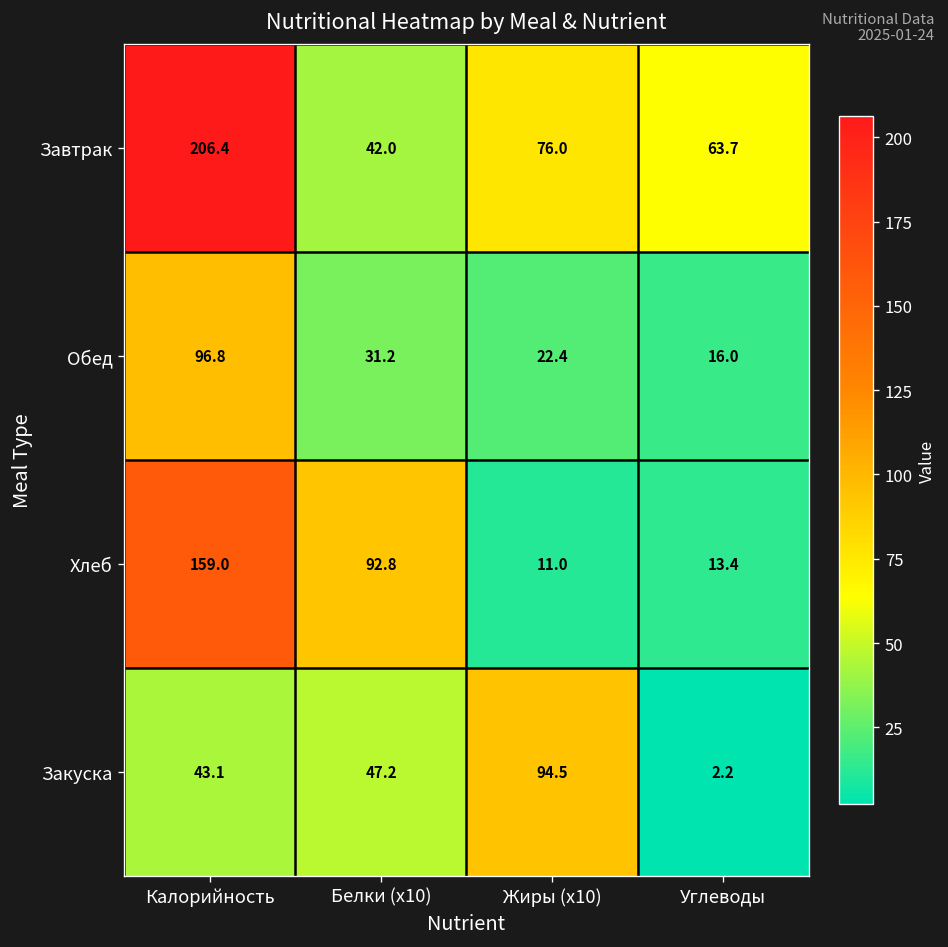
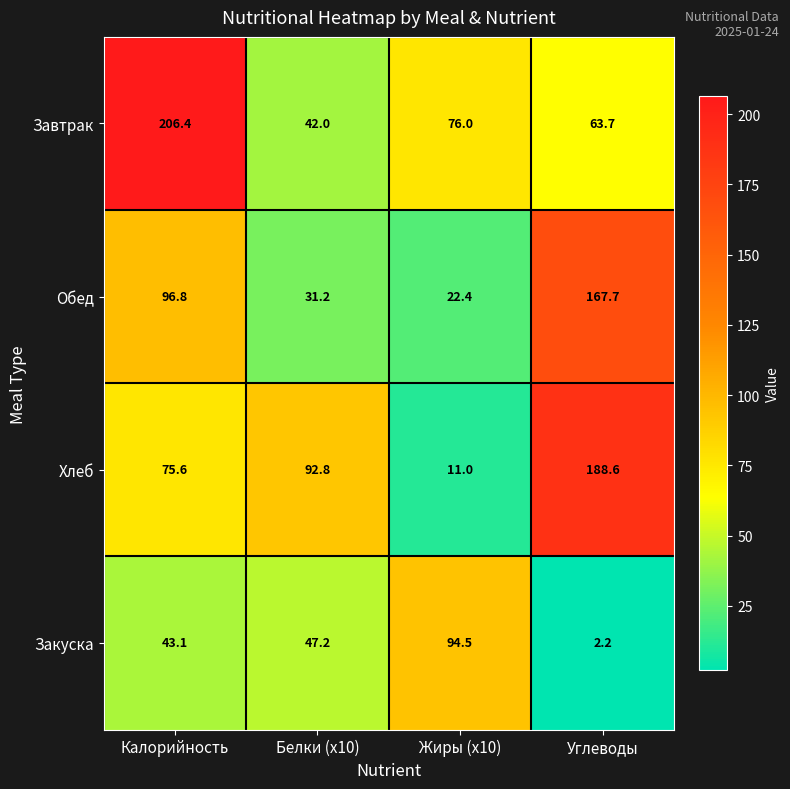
  {
    "Завтрак": {
      "Калорийность": 206.4,
      "Белки (x10)": 42.0,
      "Жиры (x10)": 76.0,
      "Углеводы": 63.7
    },
    "Обед": {
      "Калорийность": 96.8,
      "Белки (x10)": 31.2,
      "Жиры (x10)": 22.4,
-     "Углеводы": 16.0
+     "Углеводы": 167.7
    },
    "Хлеб": {
-     "Калорийность": 159.0,
+     "Калорийность": 75.6,
      "Белки (x10)": 92.8,
      "Жиры (x10)": 11.0,
-     "Углеводы": 13.4
+     "Углеводы": 188.6
    },
    "Закуска": {
      "Калорийность": 43.1,
      "Белки (x10)": 47.2,
      "Жиры (x10)": 94.5,
      "Углеводы": 2.2
    }
  }
